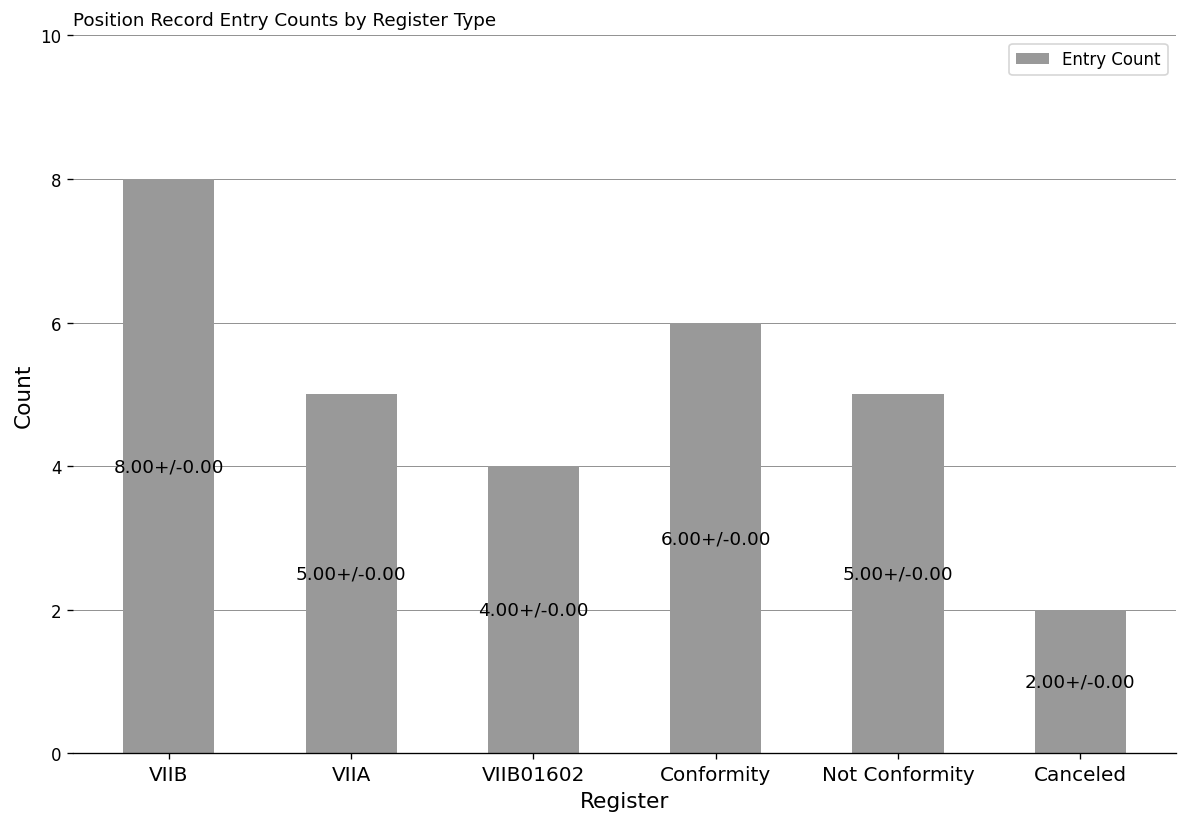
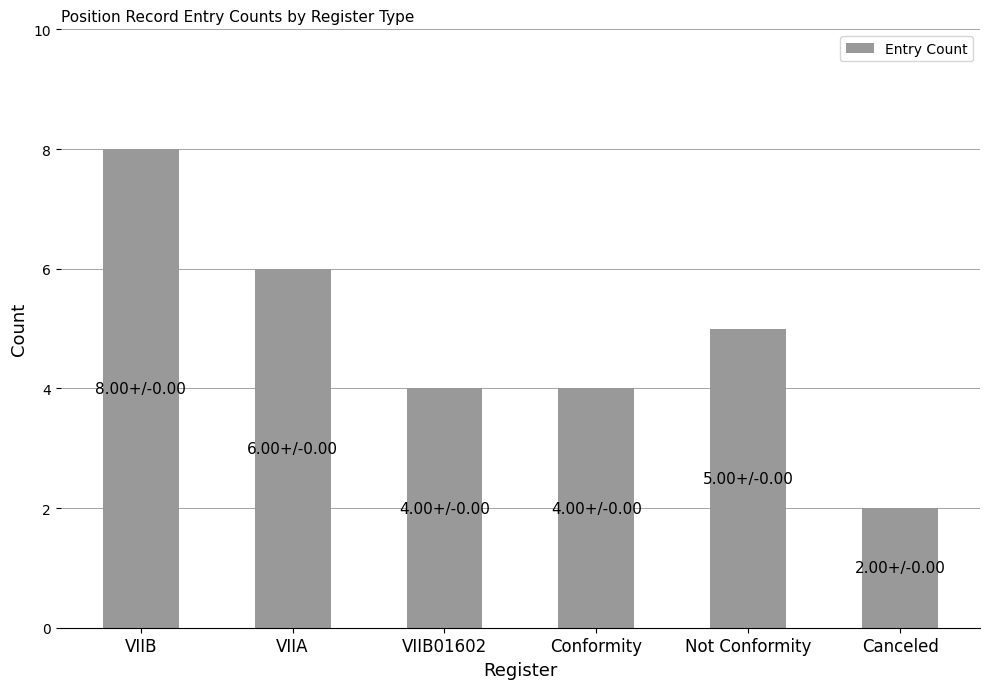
  {
    "VIIB": "8.00+/",
-   "VIIA": "5.00+/",
+   "VIIA": "6.00+/",
    "VIIB01602": "4.00+/",
-   "Conformity": "6.00+/",
+   "Conformity": "4.00+/",
    "Not Conformity": "5.00+/",
    "Canceled": "2.00+/"
  }
